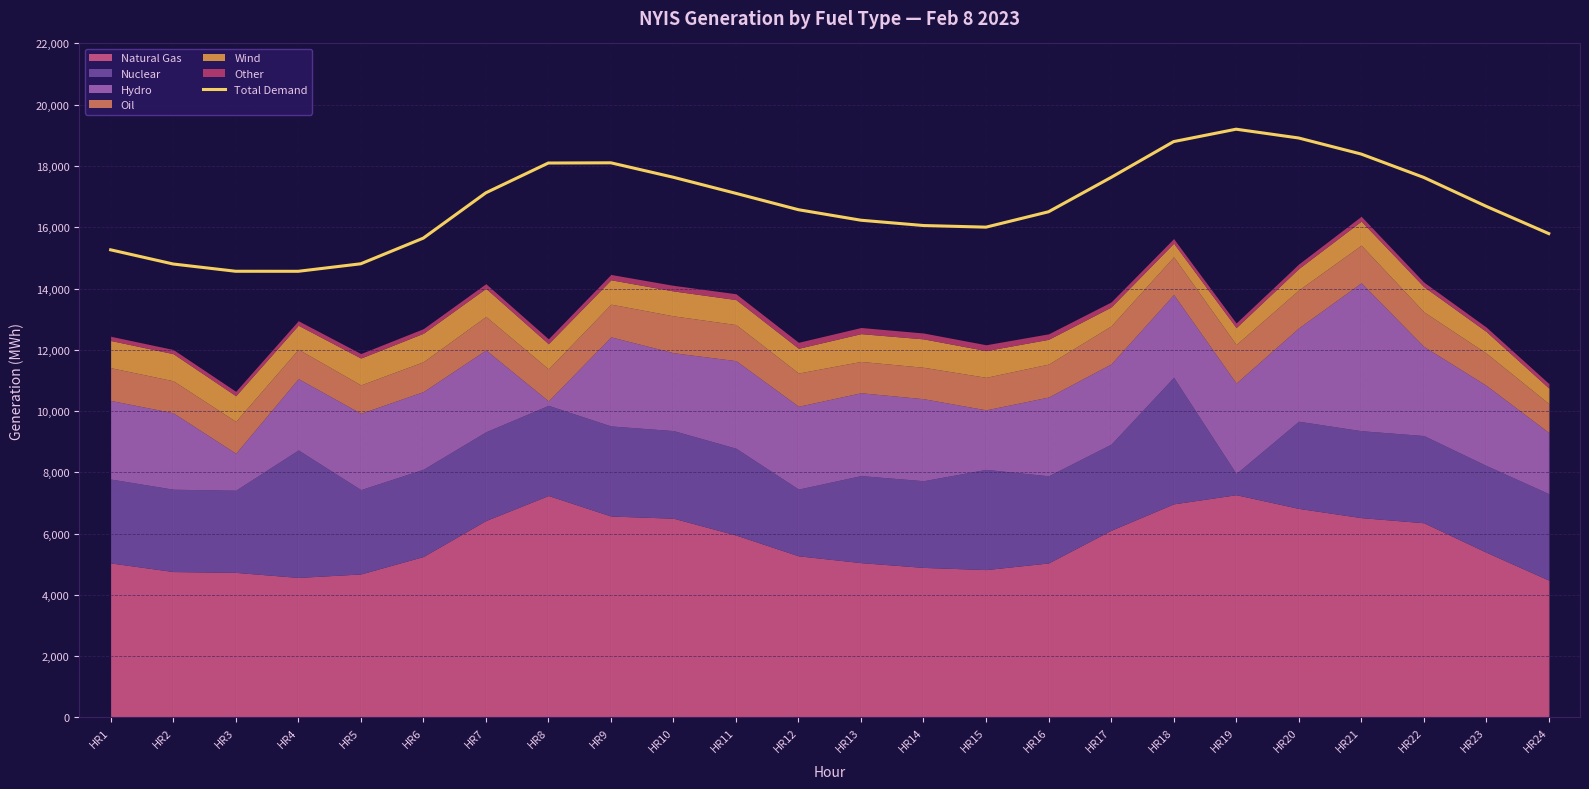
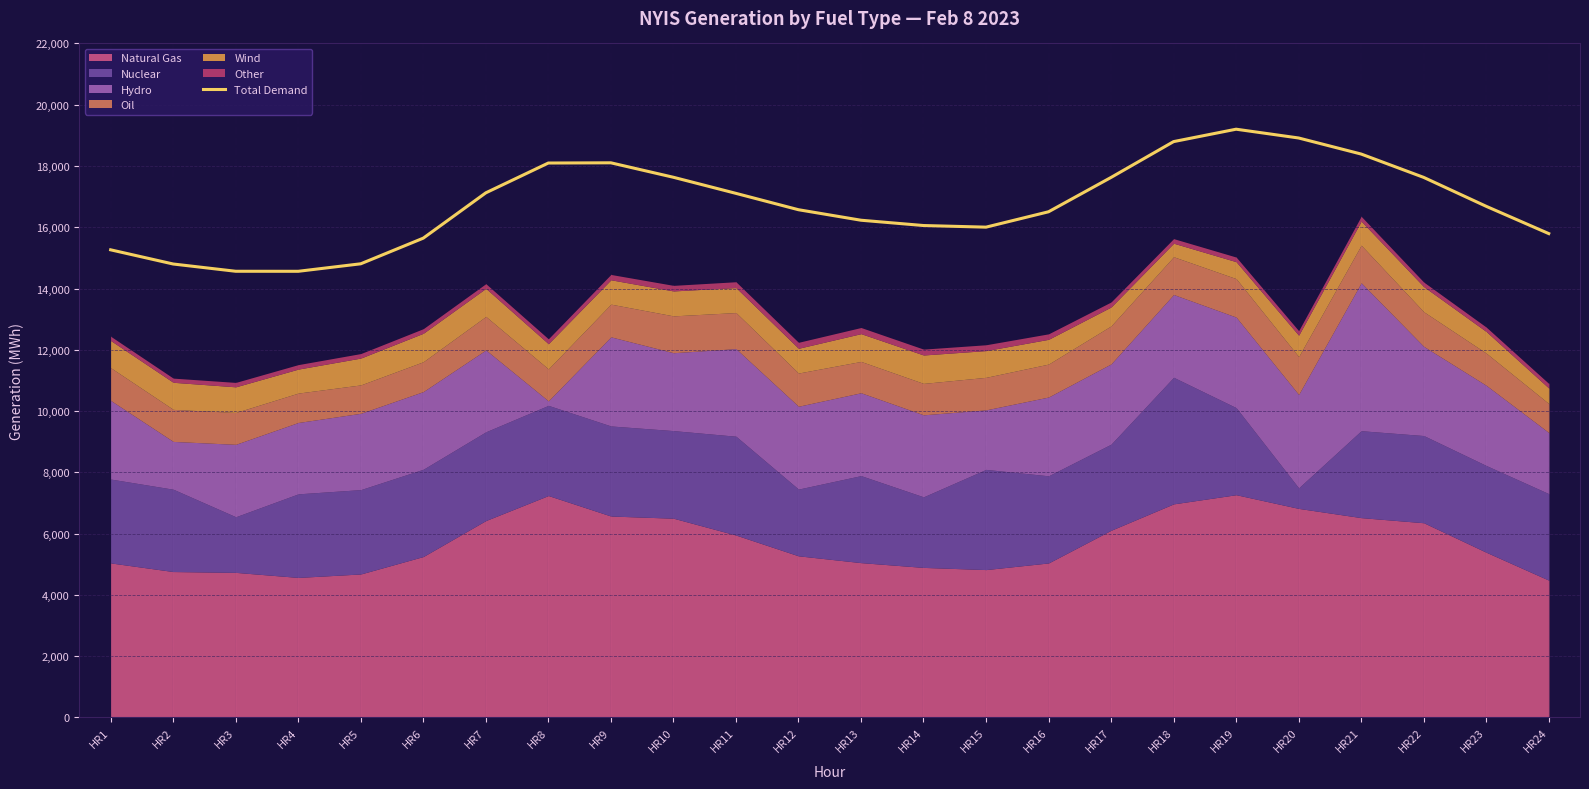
  {
    "Nuclear": {
      "HR1": "2,700",
      "HR2": "2,700",
-     "HR3": "2,700",
-     "HR4": "4,200",
+     "HR3": "1,800",
+     "HR4": "2,700",
      "HR5": "2,800",
      "HR6": "2,800",
      "HR7": "2,900",
      "HR8": "2,900",
      "HR9": "2,900",
      "HR10": "2,900",
-     "HR11": "2,800",
+     "HR11": "3,200",
      "HR12": "2,200",
      "HR13": "2,800",
-     "HR14": "2,800",
+     "HR14": "2,300",
      "HR15": "3,300",
      "HR16": "2,800",
      "HR17": "2,800",
      "HR18": "4,100",
-     "HR19": "700",
-     "HR20": "2,800",
+     "HR19": "2,800",
+     "HR20": "700",
      "HR21": "2,800",
      "HR22": "2,800",
      "HR23": "2,800",
      "HR24": "2,800"
    },
    "Hydro": {
      "HR1": "2,600",
-     "HR2": "2,500",
-     "HR3": "1,200",
+     "HR2": "1,600",
+     "HR3": "2,400",
      "HR4": "2,300",
      "HR5": "2,500",
      "HR6": "2,500",
      "HR7": "2,700",
      "HR8": "100",
      "HR9": "2,900",
      "HR10": "2,500",
      "HR11": "2,900",
      "HR12": "2,700",
      "HR13": "2,700",
      "HR14": "2,700",
      "HR15": "1,900",
      "HR16": "2,600",
      "HR17": "2,600",
      "HR18": "2,700",
      "HR19": "3,000",
      "HR20": "3,000",
      "HR21": "4,800",
      "HR22": "2,900",
      "HR23": "2,600",
      "HR24": "2,000"
    }
  }
